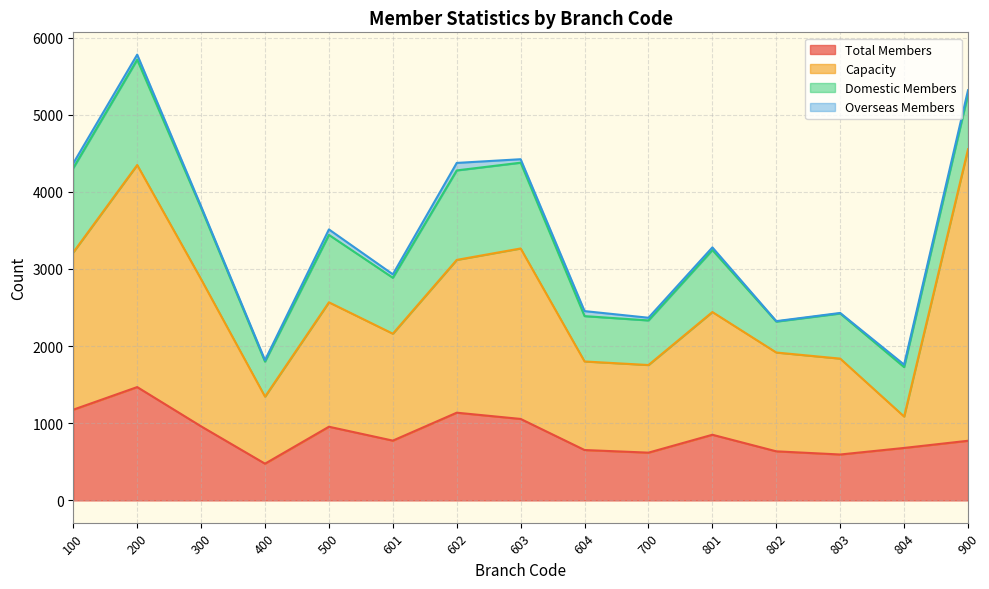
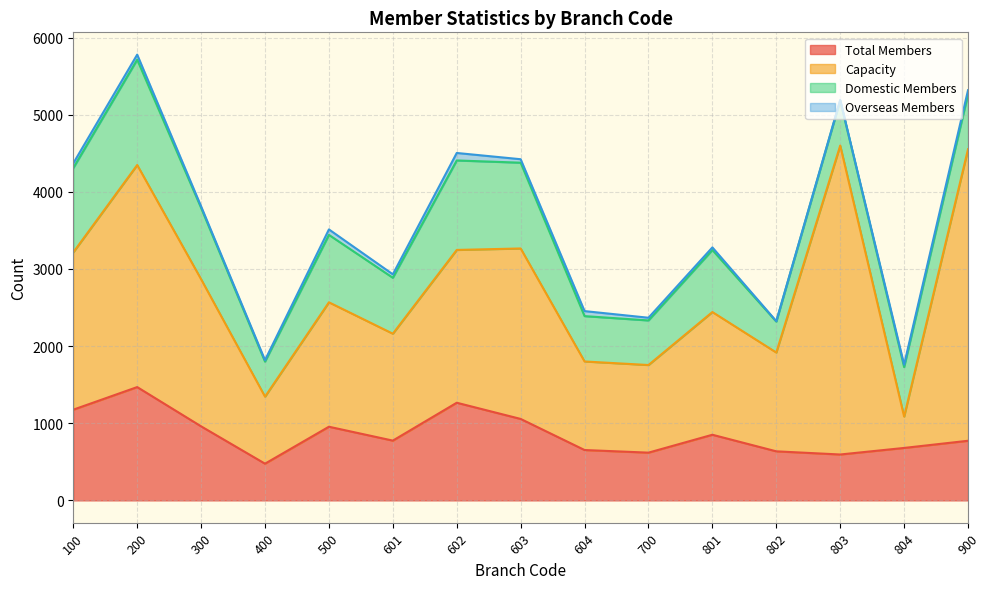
  {
    "Total Members": {
      "100": 1200,
      "200": 1500,
      "300": 1000,
      "400": 500,
      "500": 1000,
      "601": 800,
-     "602": 1100,
+     "602": 1300,
      "603": 1100,
      "604": 700,
      "700": 600,
      "801": 900,
      "802": 600,
      "803": 600,
      "804": 700,
      "900": 800
    },
    "Capacity": {
      "100": 2000,
      "200": 2900,
      "300": 1900,
      "400": 900,
      "500": 1600,
      "601": 1400,
      "602": 2000,
      "603": 2200,
      "604": 1100,
      "700": 1100,
      "801": 1600,
      "802": 1300,
-     "803": 1200,
+     "803": 4000,
      "804": 400,
      "900": 3800
    },
    "Domestic Members": {
      "100": 1100,
      "200": 1400,
      "500": 900,
      "601": 700,
      "602": 1200,
      "603": 1100,
      "604": 600,
      "700": 600,
      "801": 800,
      "900": 700
    },
    "Overseas Members": {
      "100": 100,
      "200": 100,
      "500": 100,
      "601": 0,
      "602": 100,
      "603": 0,
      "604": 100,
      "700": 0,
      "801": 0,
      "900": 100
    }
  }
